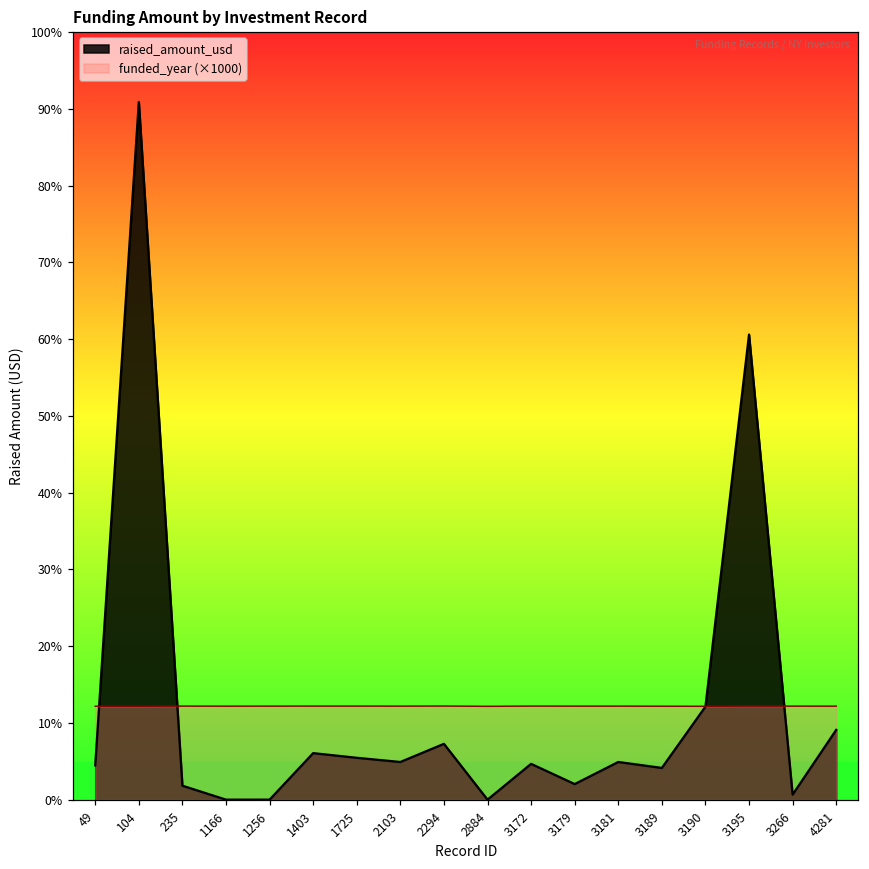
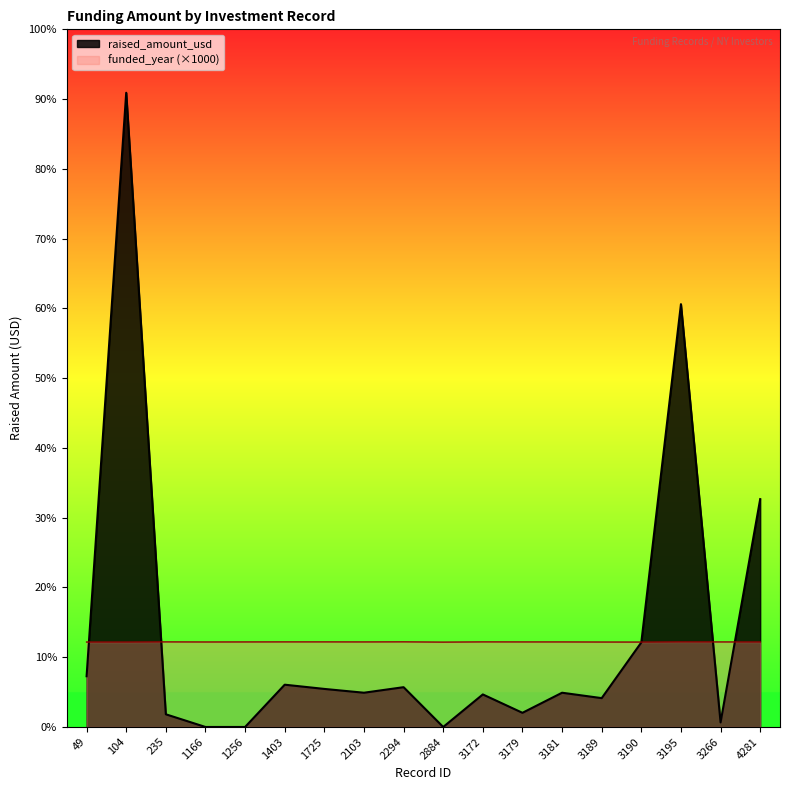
  {
    "raised_amount_usd": {
-     "49": "4%",
+     "49": "7%",
      "104": "91%",
      "235": "2%",
      "1166": "0%",
      "1256": "0%",
      "1403": "6%",
      "1725": "5%",
      "2103": "5%",
-     "2294": "7%",
+     "2294": "6%",
      "2884": "0%",
      "3172": "5%",
      "3179": "2%",
      "3181": "5%",
      "3189": "4%",
      "3195": "61%",
      "3266": "1%",
-     "4281": "9%"
+     "4281": "33%"
    },
    "funded_year (×1000)": {
      "49": "12%",
      "104": "12%",
      "235": "12%",
      "1166": "12%",
      "1256": "12%",
      "1403": "12%",
      "1725": "12%",
      "2103": "12%",
      "2294": "12%",
      "2884": "12%",
      "3172": "12%",
      "3179": "12%",
      "3181": "12%",
      "3189": "12%",
      "3195": "12%",
      "3266": "12%",
      "4281": "12%"
    }
  }
